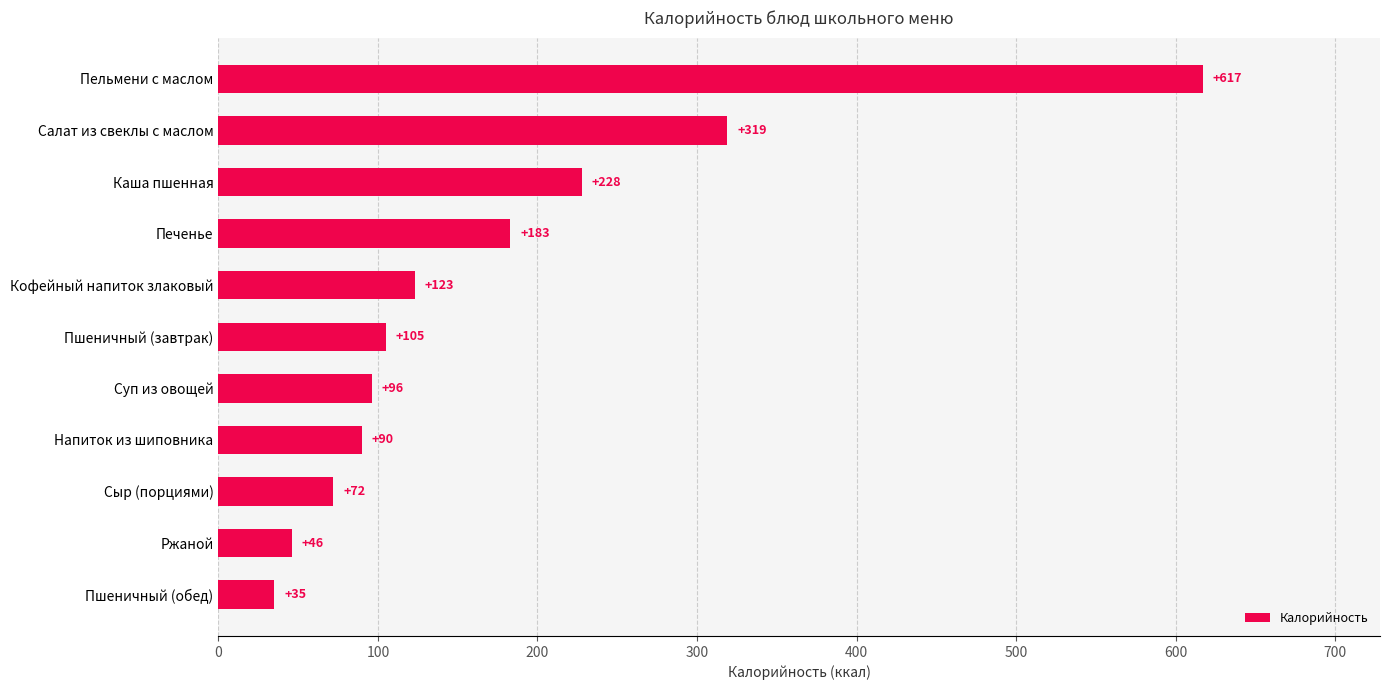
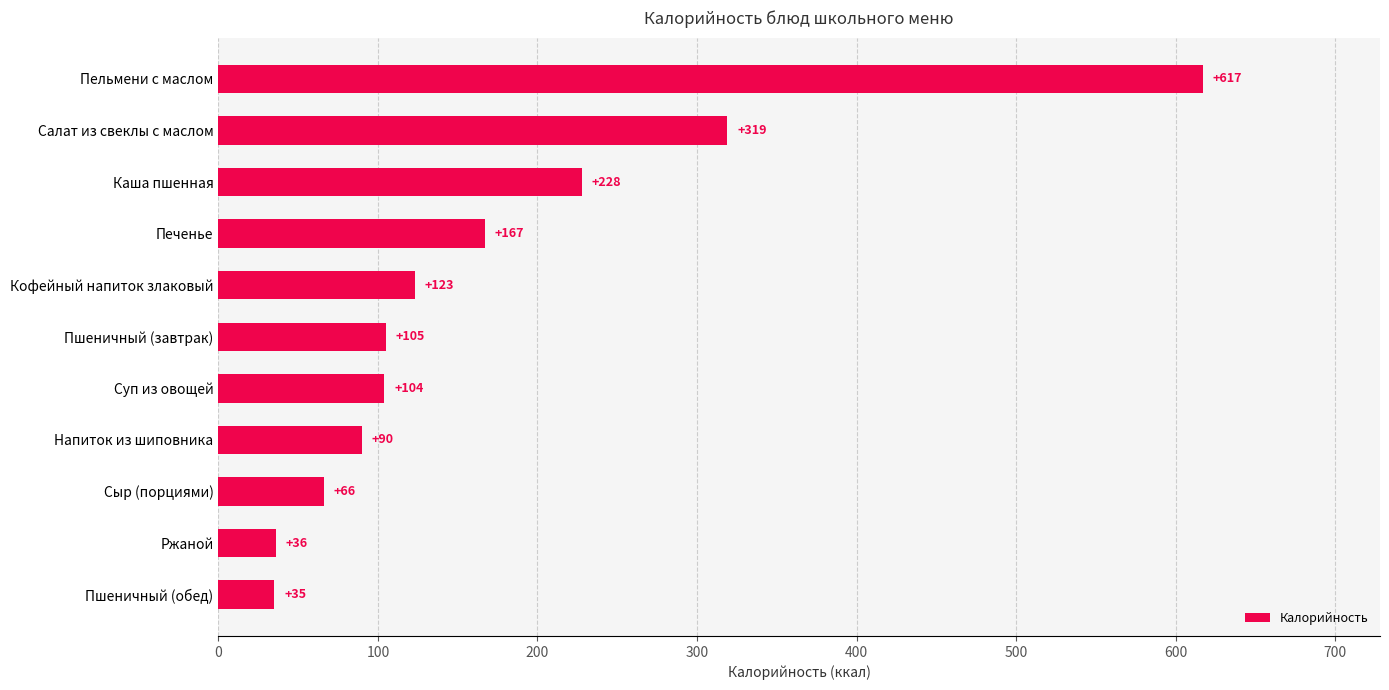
  {
    "Пельмени с маслом": "+617",
    "Салат из свеклы с маслом": "+319",
    "Каша пшенная": "+228",
-   "Печенье": "+183",
+   "Печенье": "+167",
    "Кофейный напиток злаковый": "+123",
    "Пшеничный (завтрак)": "+105",
-   "Суп из овощей": "+96",
+   "Суп из овощей": "+104",
    "Напиток из шиповника": "+90",
-   "Сыр (порциями)": "+72",
-   "Ржаной": "+46",
+   "Сыр (порциями)": "+66",
+   "Ржаной": "+36",
    "Пшеничный (обед)": "+35"
  }
